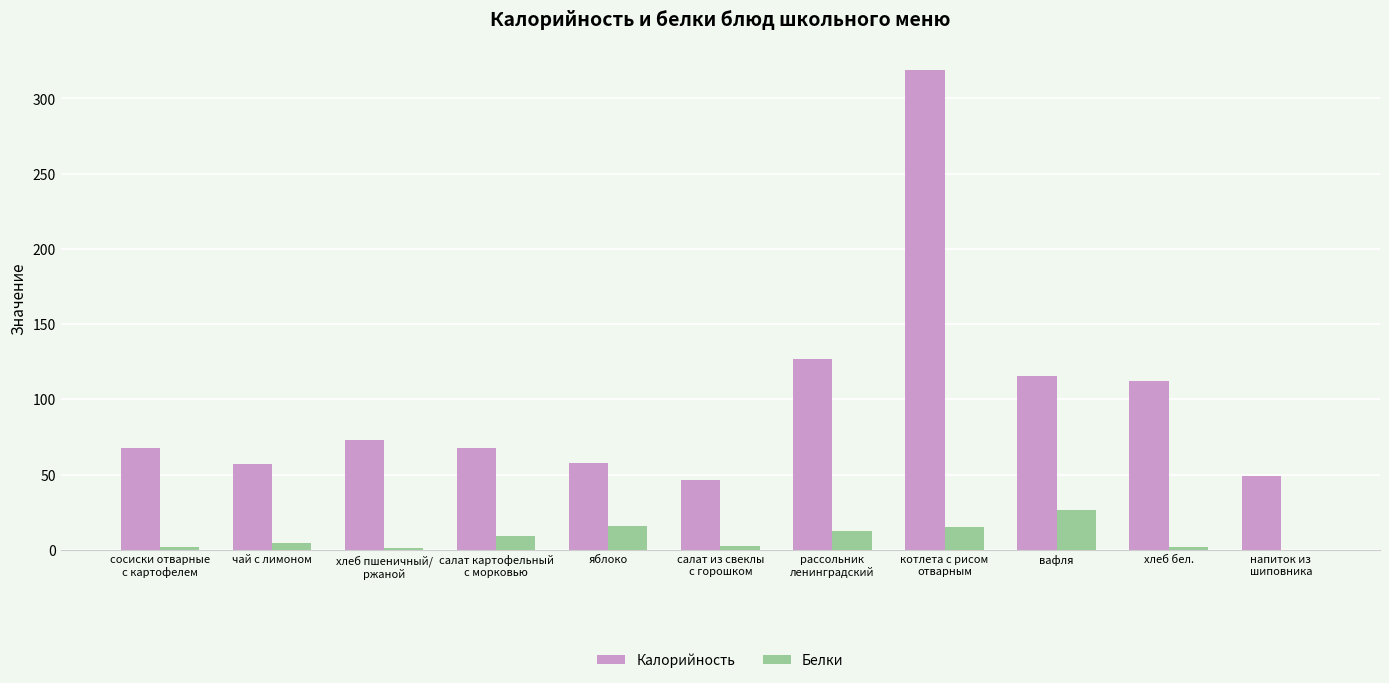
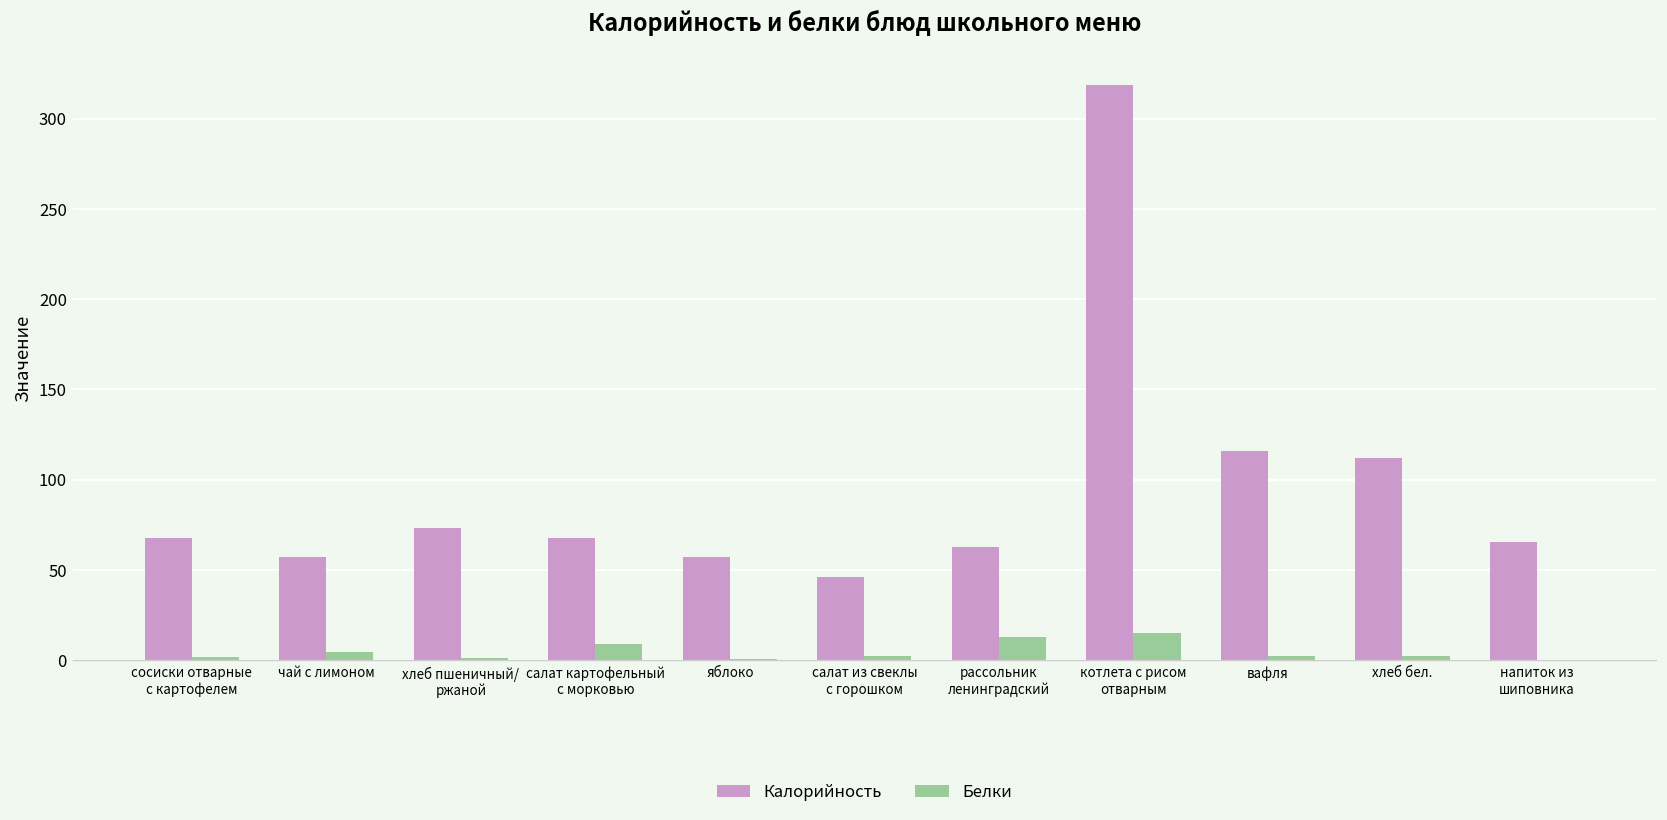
  {
    "Калорийность": {
      "сосиски отварные с картофелем": 68,
      "чай с лимоном": 57,
      "хлеб пшеничный/ ржаной": 73,
      "салат картофельный с морковью": 68,
      "яблоко": 57,
      "салат из свеклы с горошком": 46,
-     "рассольник ленинградский": 127,
+     "рассольник ленинградский": 63,
      "котлета с рисом отварным": 319,
      "вафля": 116,
      "хлеб бел.": 112,
-     "напиток из шиповника": 49
+     "напиток из шиповника": 66
    },
    "Белки": {
      "чай с лимоном": 5,
      "салат картофельный с морковью": 9,
-     "яблоко": 16,
+     "яблоко": 0,
      "салат из свеклы с горошком": 3,
      "рассольник ленинградский": 13,
      "котлета с рисом отварным": 15,
-     "вафля": 27,
+     "вафля": 2,
      "хлеб бел.": 2
    }
  }
